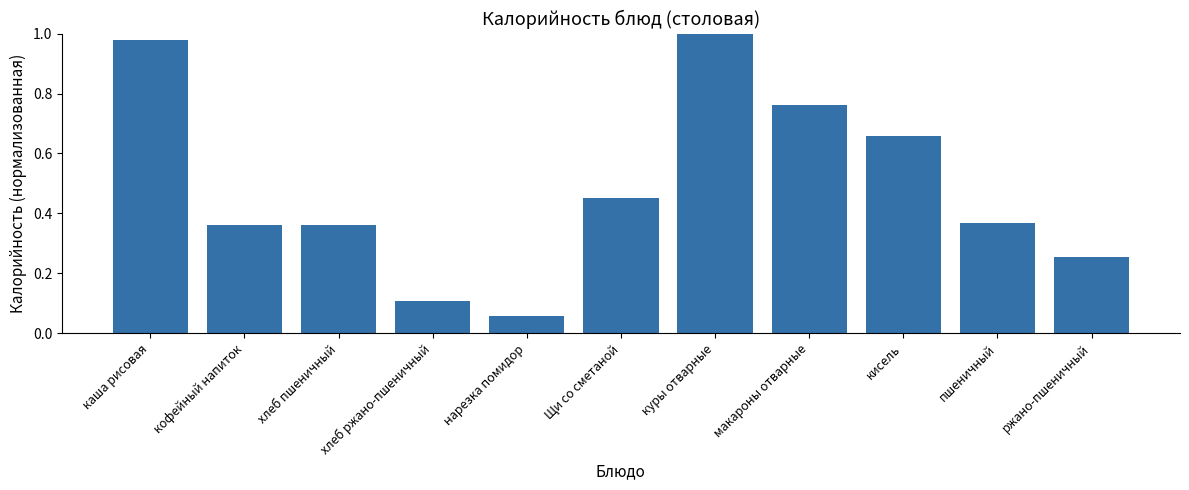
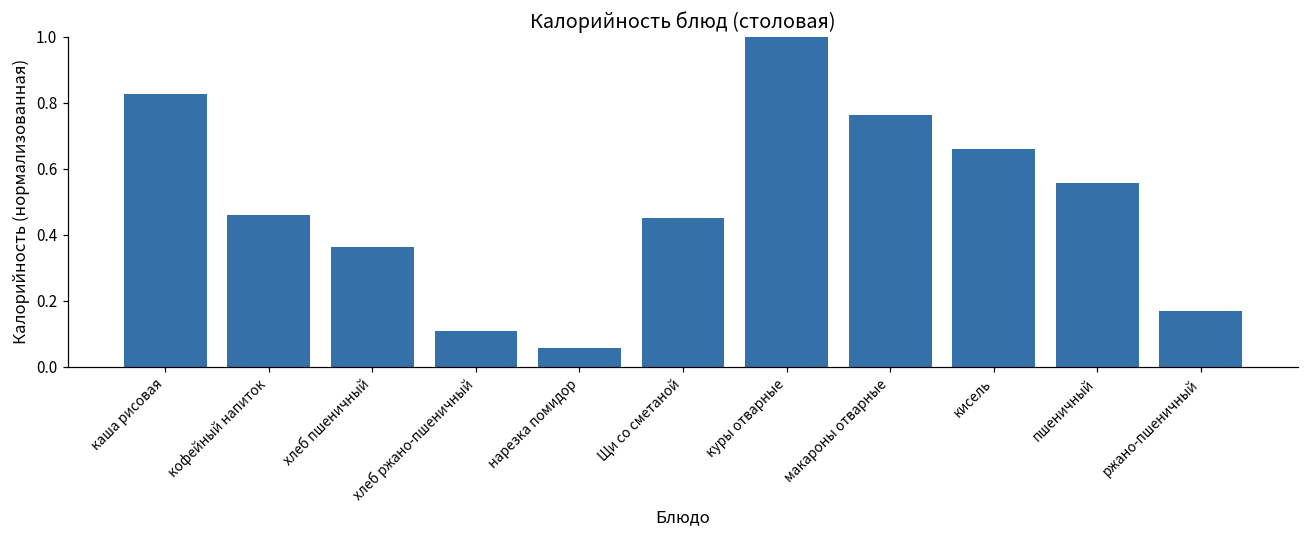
  {
-   "каша рисовая": 0.98,
-   "кофейный напиток": 0.36,
+   "каша рисовая": 0.83,
+   "кофейный напиток": 0.46,
    "хлеб пшеничный": 0.36,
    "хлеб ржано-пшеничный": 0.11,
    "нарезка помидор": 0.06,
    "Щи со сметаной": 0.45,
    "куры отварные": 1.00,
    "макароны отварные": 0.76,
    "кисель": 0.66,
-   "пшеничный": 0.37,
-   "ржано-пшеничный": 0.25
+   "пшеничный": 0.56,
+   "ржано-пшеничный": 0.17
  }
